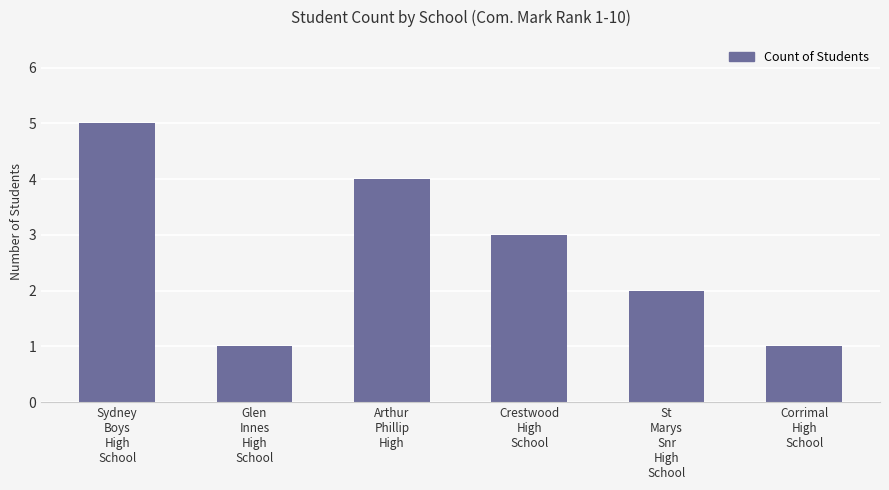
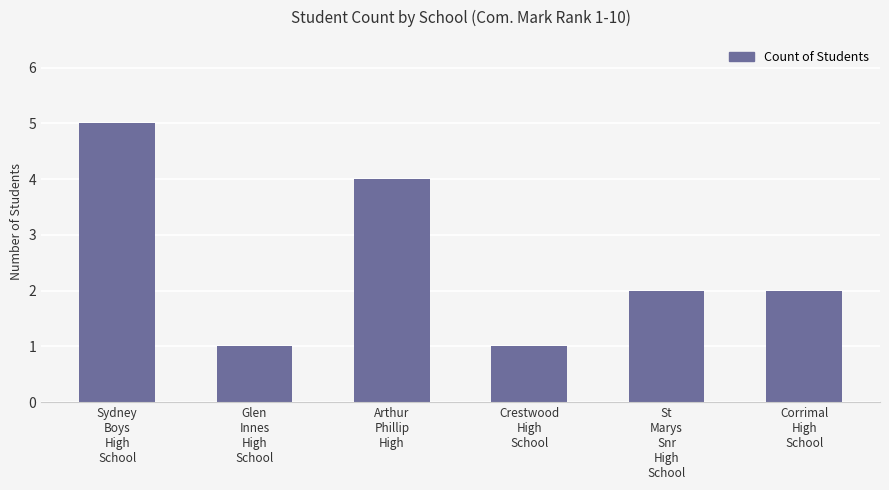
  {
    "Sydney Boys High School": 5,
    "Glen Innes High School": 1,
    "Arthur Phillip High": 4,
-   "Crestwood High School": 3,
+   "Crestwood High School": 1,
    "St Marys Snr High School": 2,
-   "Corrimal High School": 1
+   "Corrimal High School": 2
  }
